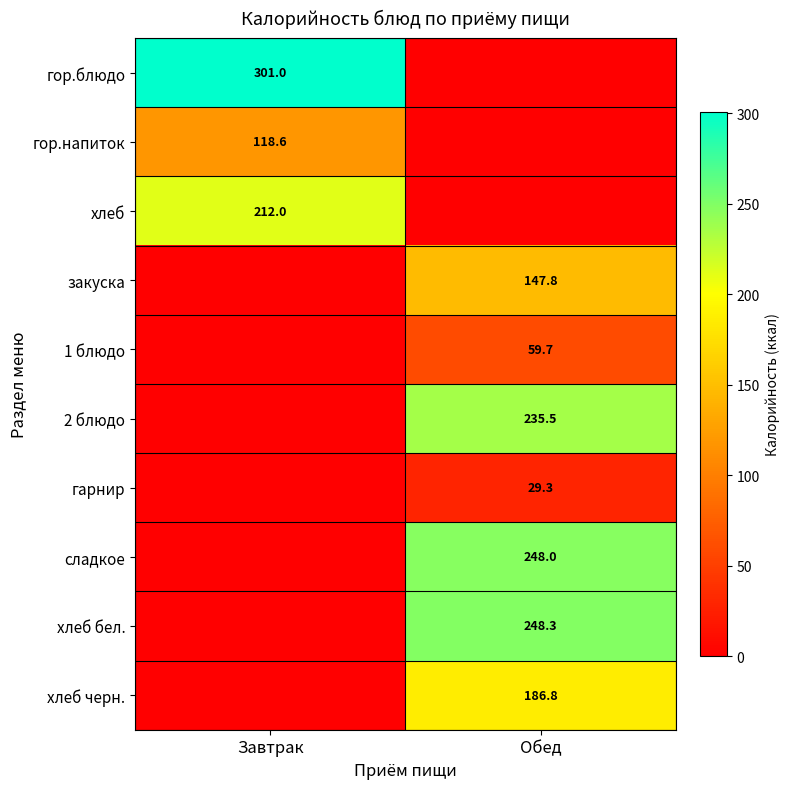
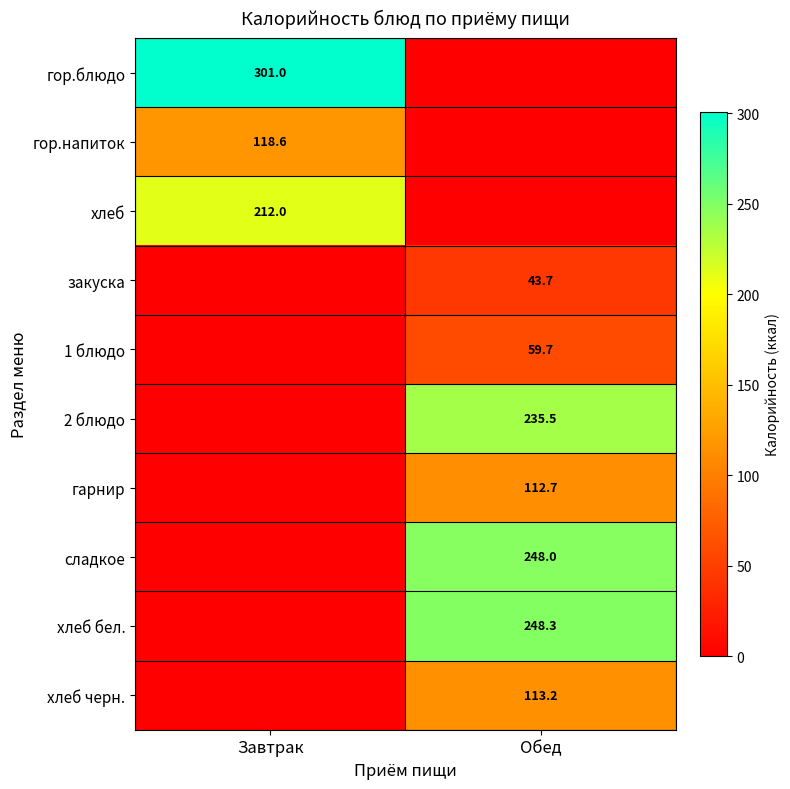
  {
    "гор.блюдо": {
      "Завтрак": 301.0
    },
    "гор.напиток": {
      "Завтрак": 118.6
    },
    "хлеб": {
      "Завтрак": 212.0
    },
    "закуска": {
-     "Обед": 147.8
+     "Обед": 43.7
    },
    "1 блюдо": {
      "Обед": 59.7
    },
    "2 блюдо": {
      "Обед": 235.5
    },
    "гарнир": {
-     "Обед": 29.3
+     "Обед": 112.7
    },
    "сладкое": {
      "Обед": 248.0
    },
    "хлеб бел.": {
      "Обед": 248.3
    },
    "хлеб черн.": {
-     "Обед": 186.8
+     "Обед": 113.2
    }
  }
